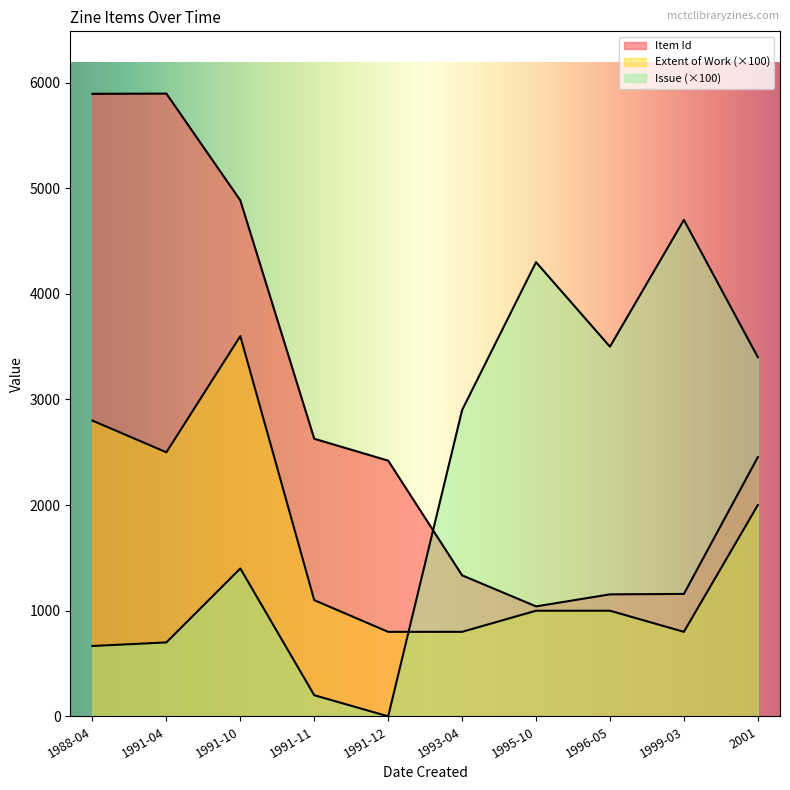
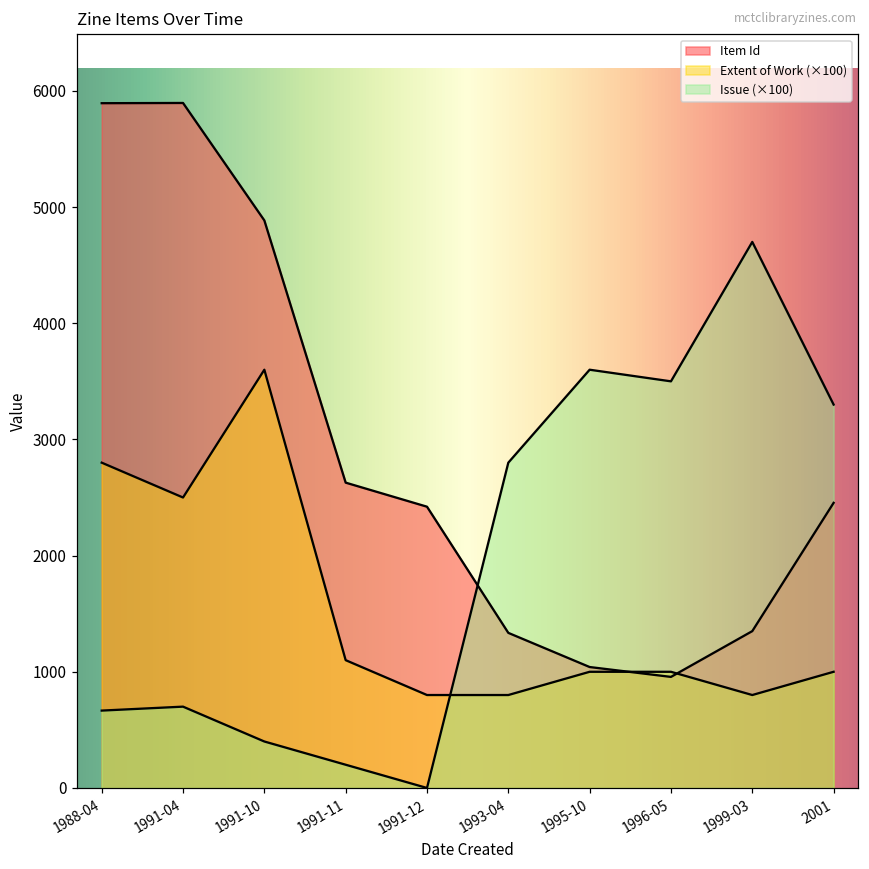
  {
    "Item Id": {
      "1988-04": 5890,
      "1991-04": 5900,
      "1991-10": 4890,
      "1991-11": 2630,
      "1991-12": 2420,
      "1993-04": 1340,
      "1995-10": 1040,
-     "1996-05": 1160,
-     "1999-03": 1160,
+     "1996-05": 960,
+     "1999-03": 1350,
      "2001": 2450
    },
    "Extent of Work (×100)": {
      "1988-04": 2800,
      "1991-04": 2500,
      "1991-10": 3600,
      "1991-11": 1100,
      "1991-12": 800,
      "1993-04": 800,
      "1995-10": 1000,
      "1996-05": 1000,
      "1999-03": 800,
-     "2001": 2000
+     "2001": 1000
    },
    "Issue (×100)": {
      "1988-04": 670,
      "1991-04": 700,
-     "1991-10": 1400,
+     "1991-10": 400,
      "1991-11": 200,
      "1991-12": 0,
-     "1993-04": 2900,
-     "1995-10": 4300,
+     "1993-04": 2800,
+     "1995-10": 3600,
      "1996-05": 3500,
      "1999-03": 4700,
-     "2001": 3400
+     "2001": 3300
    }
  }
